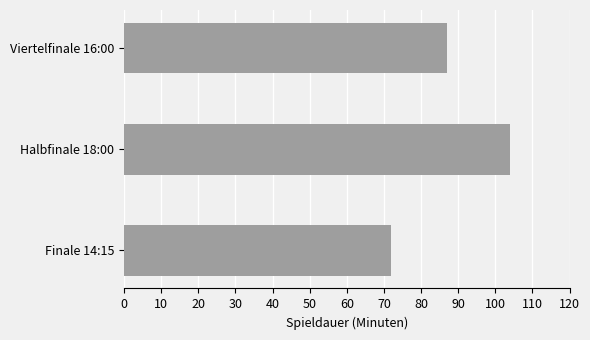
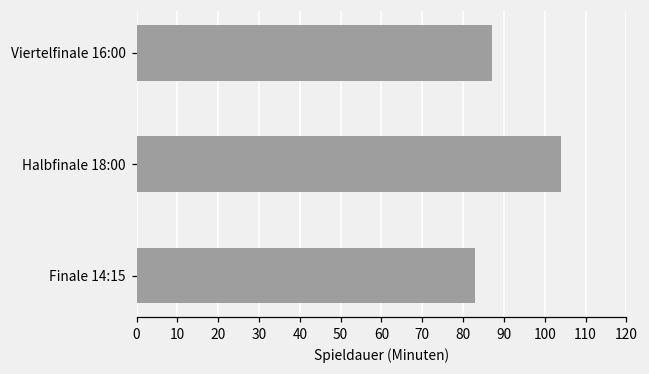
  {
    "Viertelfinale 16:00": 87,
    "Halbfinale 18:00": 104,
-   "Finale 14:15": 72
+   "Finale 14:15": 83
  }
